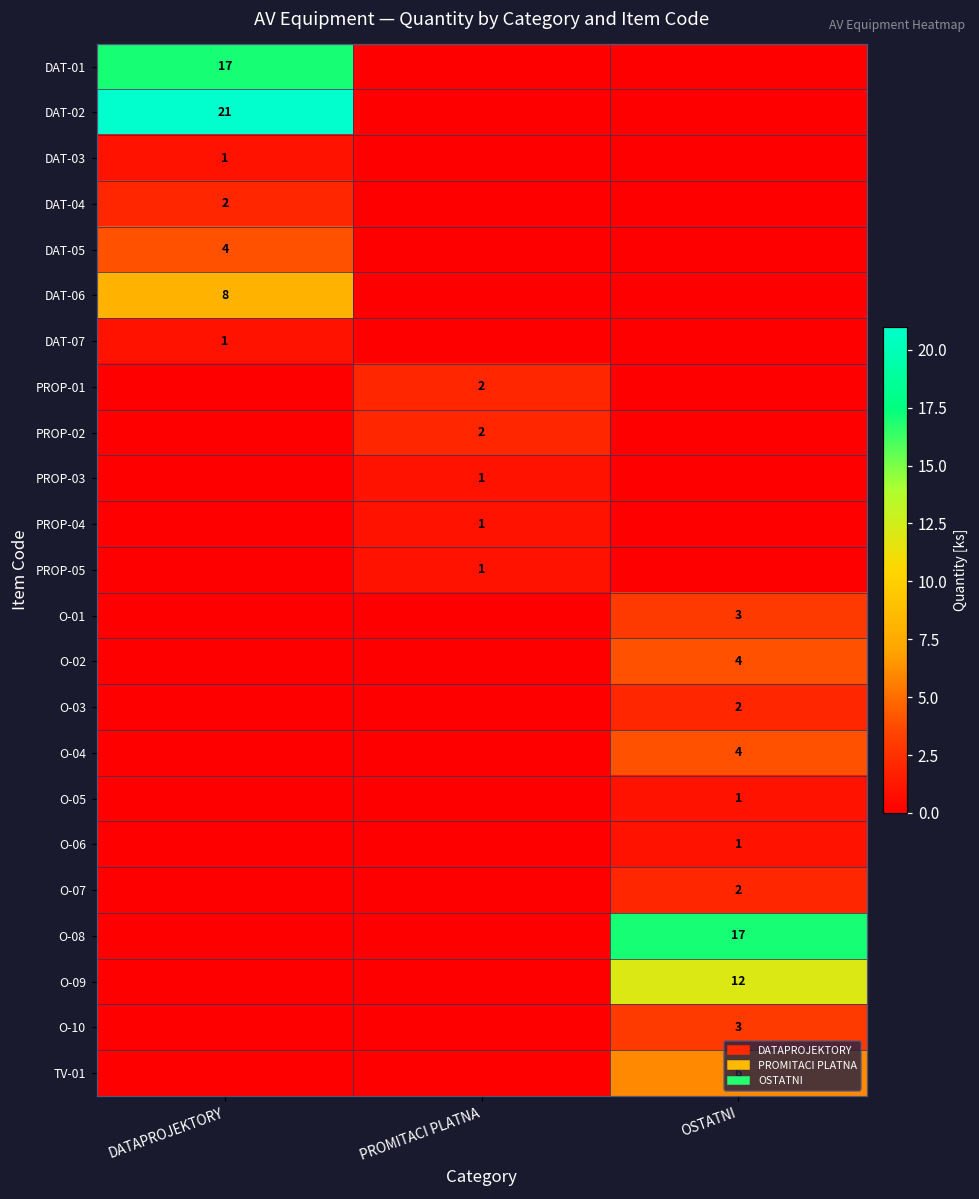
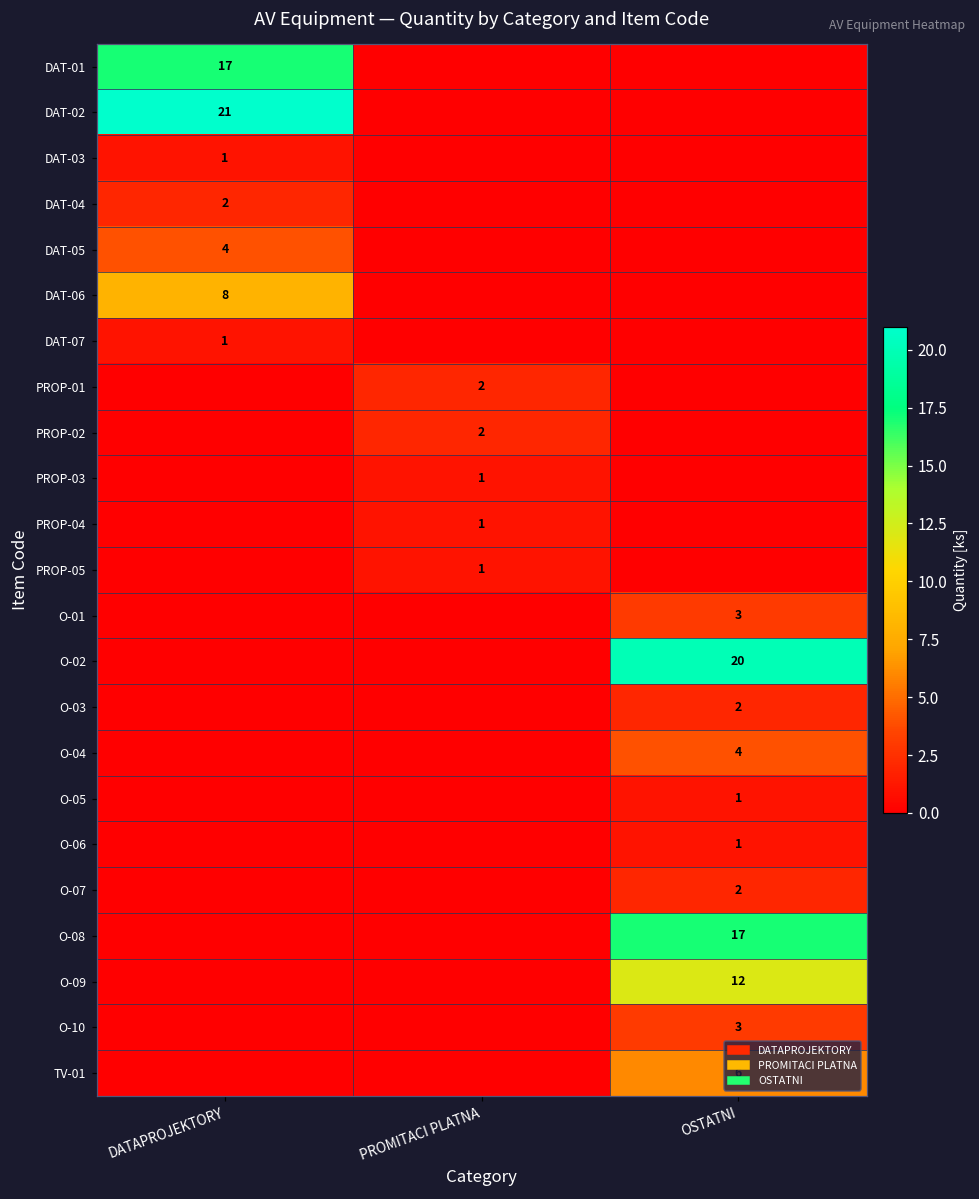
  {
    "DAT-01": {
      "DATAPROJEKTORY": 17
    },
    "DAT-02": {
      "DATAPROJEKTORY": 21
    },
    "DAT-03": {
      "DATAPROJEKTORY": 1
    },
    "DAT-04": {
      "DATAPROJEKTORY": 2
    },
    "DAT-05": {
      "DATAPROJEKTORY": 4
    },
    "DAT-06": {
      "DATAPROJEKTORY": 8
    },
    "DAT-07": {
      "DATAPROJEKTORY": 1
    },
    "PROP-01": {
      "PROMITACI PLATNA": 2
    },
    "PROP-02": {
      "PROMITACI PLATNA": 2
    },
    "PROP-03": {
      "PROMITACI PLATNA": 1
    },
    "PROP-04": {
      "PROMITACI PLATNA": 1
    },
    "PROP-05": {
      "PROMITACI PLATNA": 1
    },
    "O-01": {
      "OSTATNI": 3
    },
    "O-02": {
-     "OSTATNI": 4
+     "OSTATNI": 20
    },
    "O-03": {
      "OSTATNI": 2
    },
    "O-04": {
      "OSTATNI": 4
    },
    "O-05": {
      "OSTATNI": 1
    },
    "O-06": {
      "OSTATNI": 1
    },
    "O-07": {
      "OSTATNI": 2
    },
    "O-08": {
      "OSTATNI": 17
    },
    "O-09": {
      "OSTATNI": 12
    },
    "O-10": {
      "OSTATNI": 3
    }
  }
